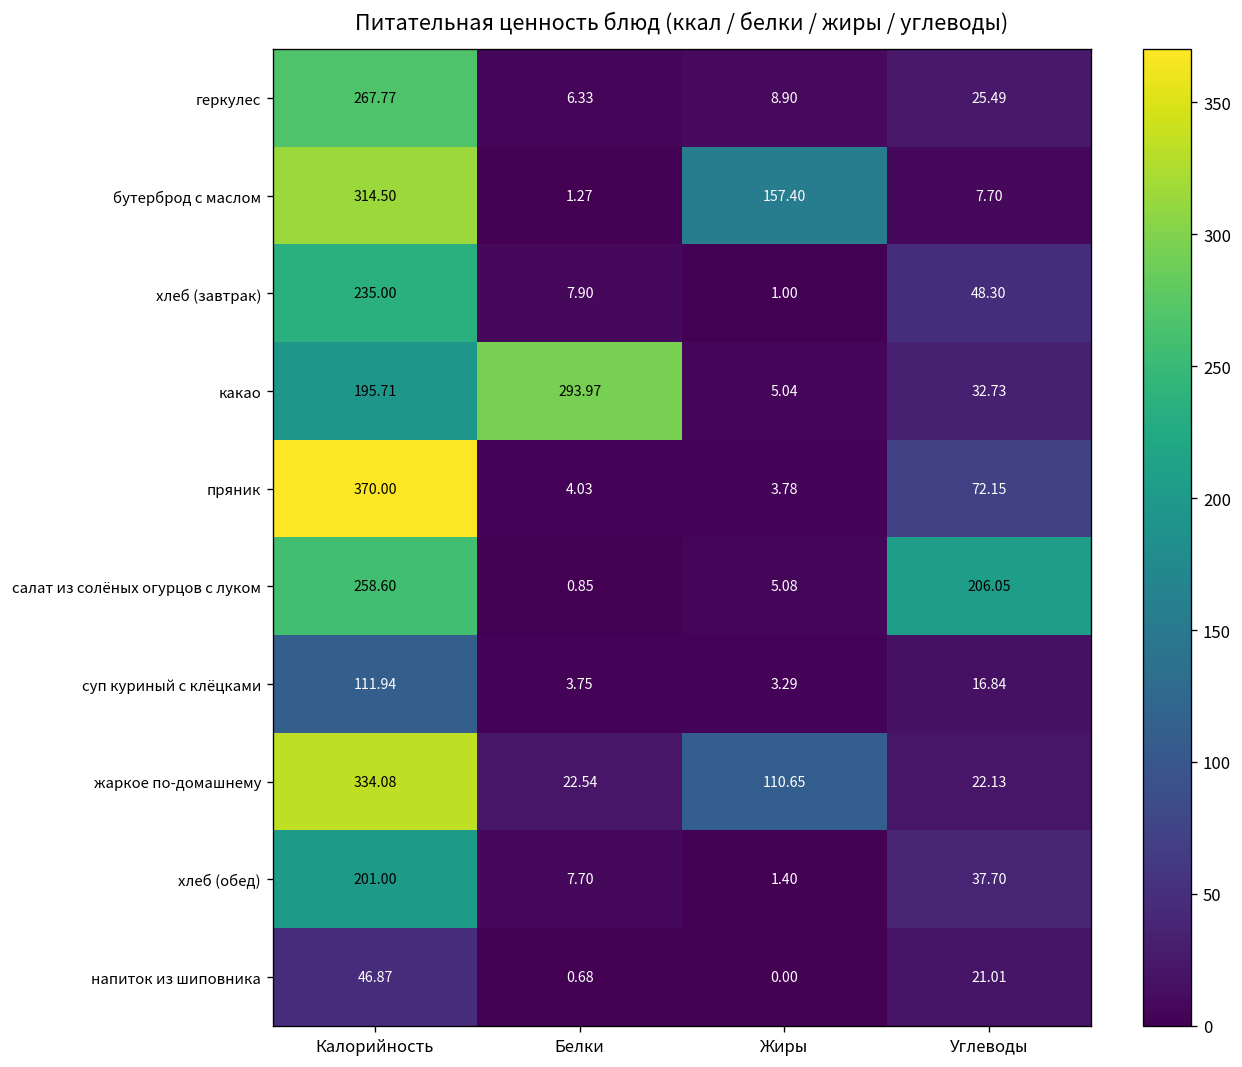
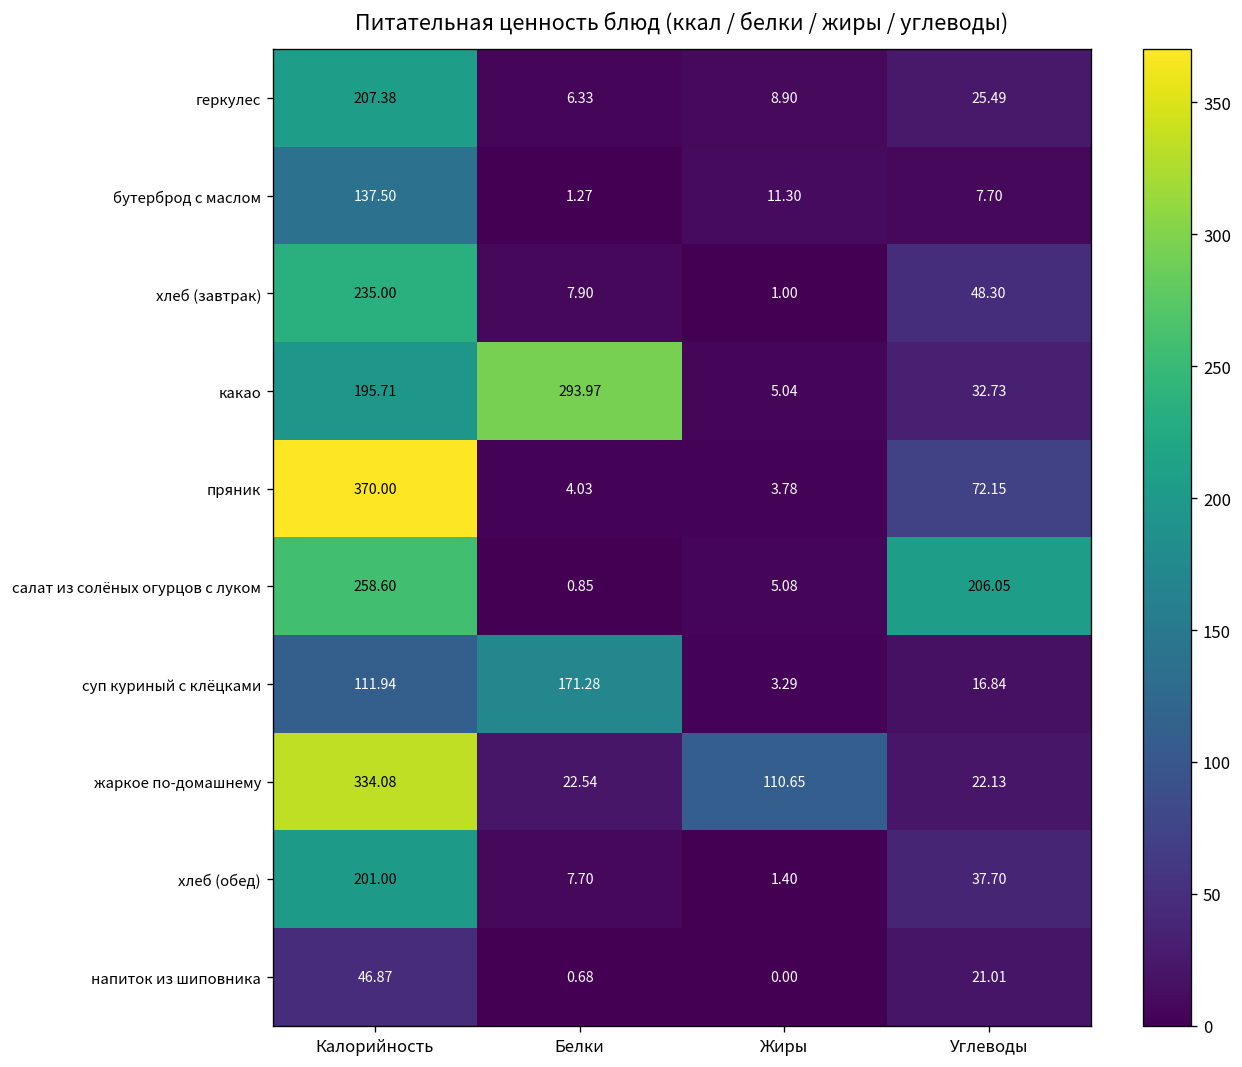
  {
    "геркулес": {
-     "Калорийность": 267.77,
+     "Калорийность": 207.38,
      "Белки": 6.33,
      "Жиры": 8.90,
      "Углеводы": 25.49
    },
    "бутерброд с маслом": {
-     "Калорийность": 314.50,
+     "Калорийность": 137.50,
      "Белки": 1.27,
-     "Жиры": 157.40,
+     "Жиры": 11.30,
      "Углеводы": 7.70
    },
    "хлеб (завтрак)": {
      "Калорийность": 235.00,
      "Белки": 7.90,
      "Жиры": 1.00,
      "Углеводы": 48.30
    },
    "какао": {
      "Калорийность": 195.71,
      "Белки": 293.97,
      "Жиры": 5.04,
      "Углеводы": 32.73
    },
    "пряник": {
      "Калорийность": 370.00,
      "Белки": 4.03,
      "Жиры": 3.78,
      "Углеводы": 72.15
    },
    "салат из солёных огурцов с луком": {
      "Калорийность": 258.60,
      "Белки": 0.85,
      "Жиры": 5.08,
      "Углеводы": 206.05
    },
    "суп куриный с клёцками": {
      "Калорийность": 111.94,
-     "Белки": 3.75,
+     "Белки": 171.28,
      "Жиры": 3.29,
      "Углеводы": 16.84
    },
    "жаркое по-домашнему": {
      "Калорийность": 334.08,
      "Белки": 22.54,
      "Жиры": 110.65,
      "Углеводы": 22.13
    },
    "хлеб (обед)": {
      "Калорийность": 201.00,
      "Белки": 7.70,
      "Жиры": 1.40,
      "Углеводы": 37.70
    },
    "напиток из шиповника": {
      "Калорийность": 46.87,
      "Белки": 0.68,
      "Жиры": 0.00,
      "Углеводы": 21.01
    }
  }
